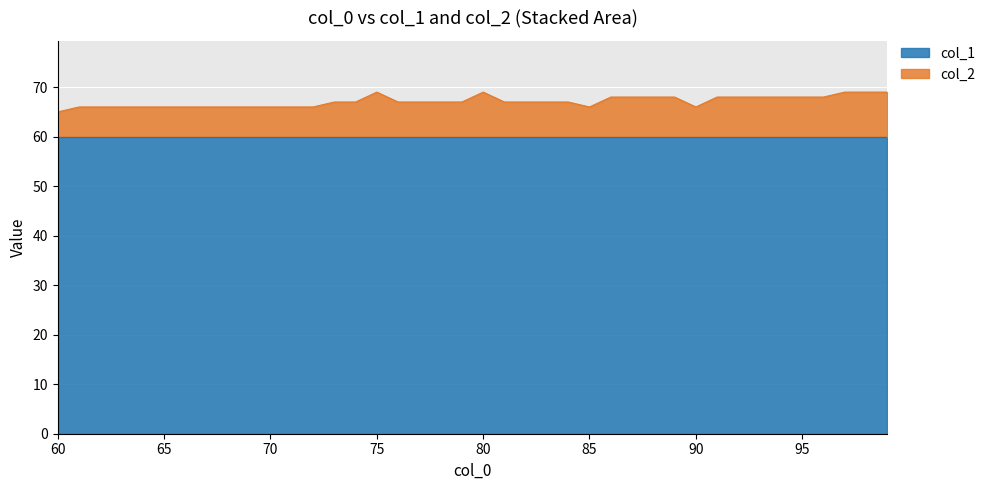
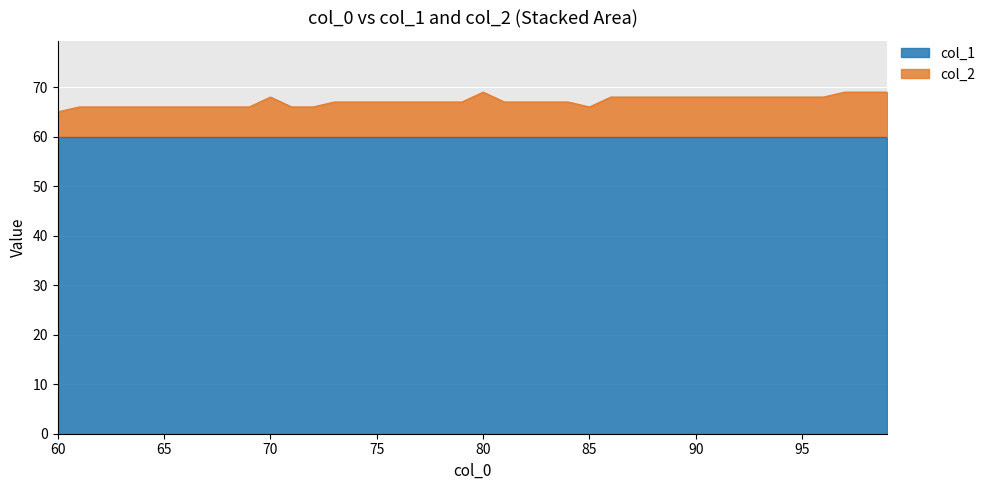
  {
    "col_1": {
      "60": 60,
      "65": 60,
      "70": 60,
      "75": 60,
      "80": 60,
      "85": 60,
      "90": 60,
      "95": 60
    },
    "col_2": {
      "60": 65,
      "65": 66,
-     "70": 66,
-     "75": 69,
+     "70": 68,
+     "75": 67,
      "80": 69,
      "85": 66,
-     "90": 66,
+     "90": 68,
      "95": 68
    }
  }
